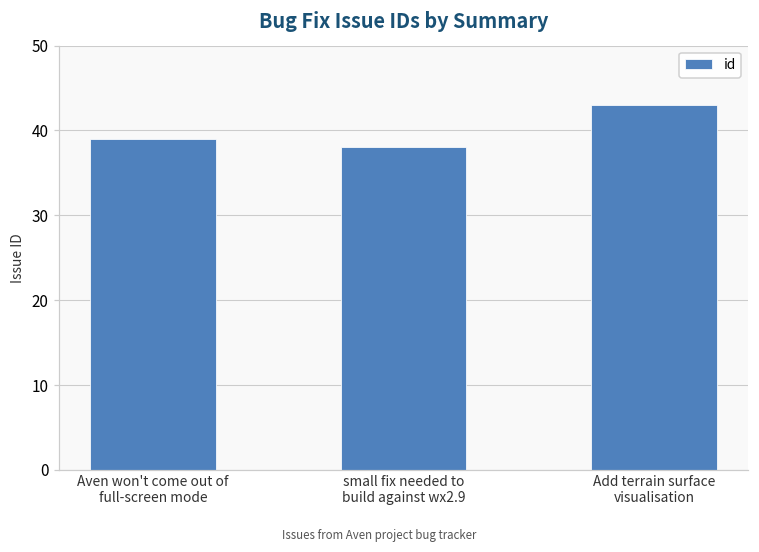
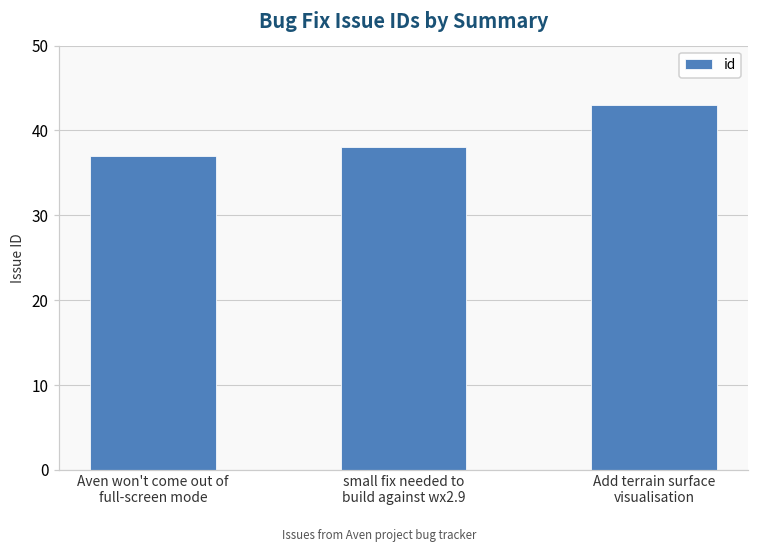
  {
-   "Aven won't come out of full-screen mode": 39,
+   "Aven won't come out of full-screen mode": 37,
    "small fix needed to build against wx2.9": 38,
    "Add terrain surface visualisation": 43
  }
